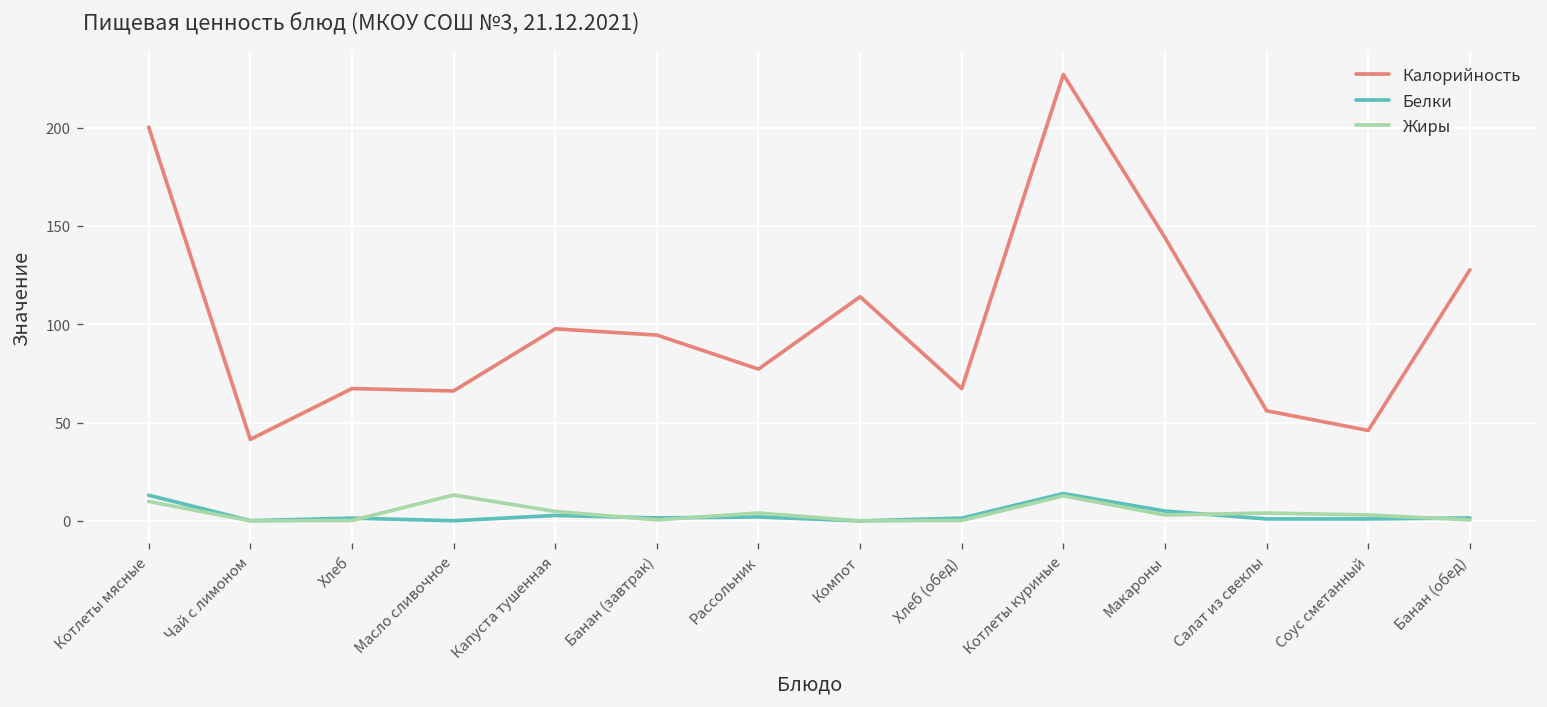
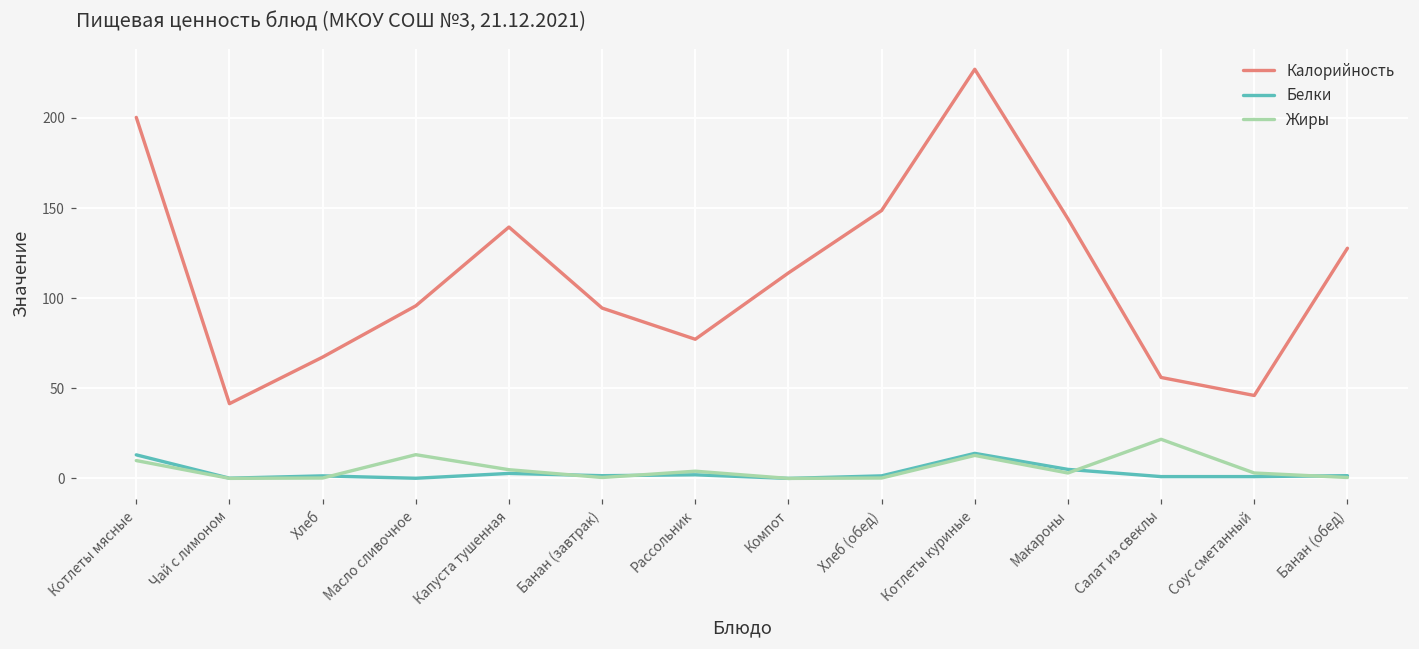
  {
    "Калорийность": {
      "Котлеты мясные": 200,
      "Чай с лимоном": 41,
      "Хлеб": 67,
-     "Масло сливочное": 66,
-     "Капуста тушенная": 98,
+     "Масло сливочное": 96,
+     "Капуста тушенная": 139,
      "Банан (завтрак)": 95,
      "Рассольник": 77,
      "Компот": 114,
-     "Хлеб (обед)": 67,
+     "Хлеб (обед)": 149,
      "Котлеты куриные": 227,
      "Макароны": 144,
      "Салат из свеклы": 56,
      "Соус сметанный": 46,
      "Банан (обед)": 128
    },
    "Белки": {
      "Котлеты мясные": 13,
      "Масло сливочное": 0,
      "Капуста тушенная": 3,
      "Рассольник": 2,
      "Макароны": 5,
      "Салат из свеклы": 1,
      "Соус сметанный": 1
    },
    "Жиры": {
      "Котлеты мясные": 10,
      "Масло сливочное": 13,
      "Капуста тушенная": 5,
      "Рассольник": 4,
      "Макароны": 3,
-     "Салат из свеклы": 4,
+     "Салат из свеклы": 22,
      "Соус сметанный": 3
    }
  }
